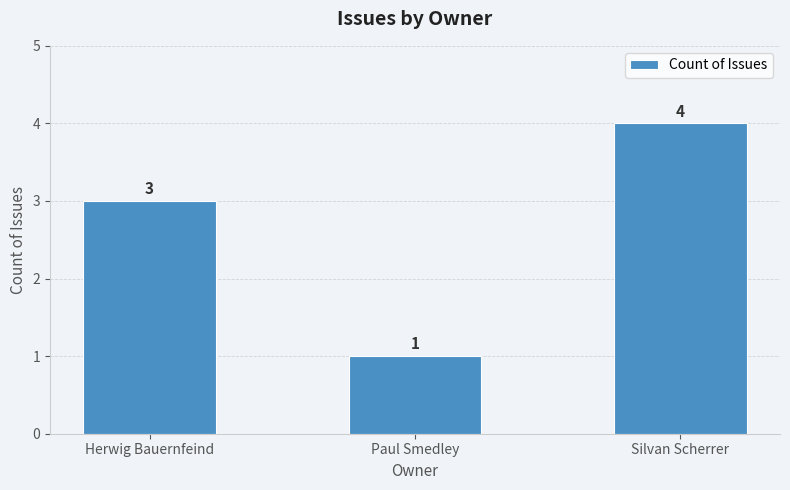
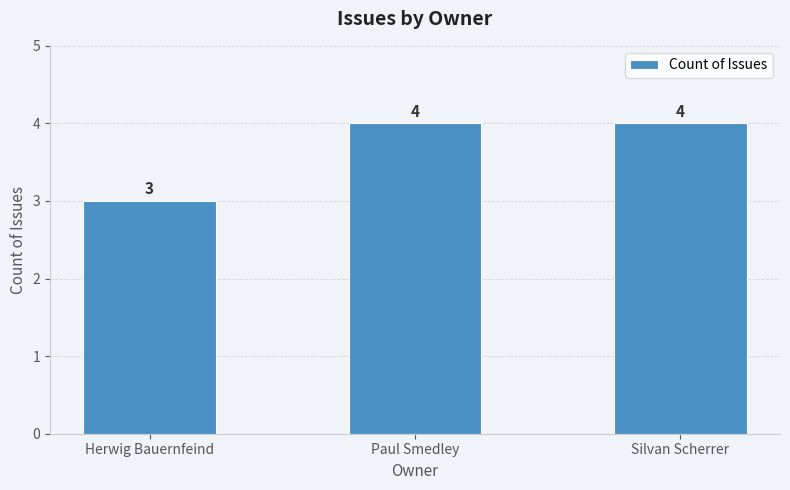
  {
    "Herwig Bauernfeind": 3,
-   "Paul Smedley": 1,
+   "Paul Smedley": 4,
    "Silvan Scherrer": 4
  }
